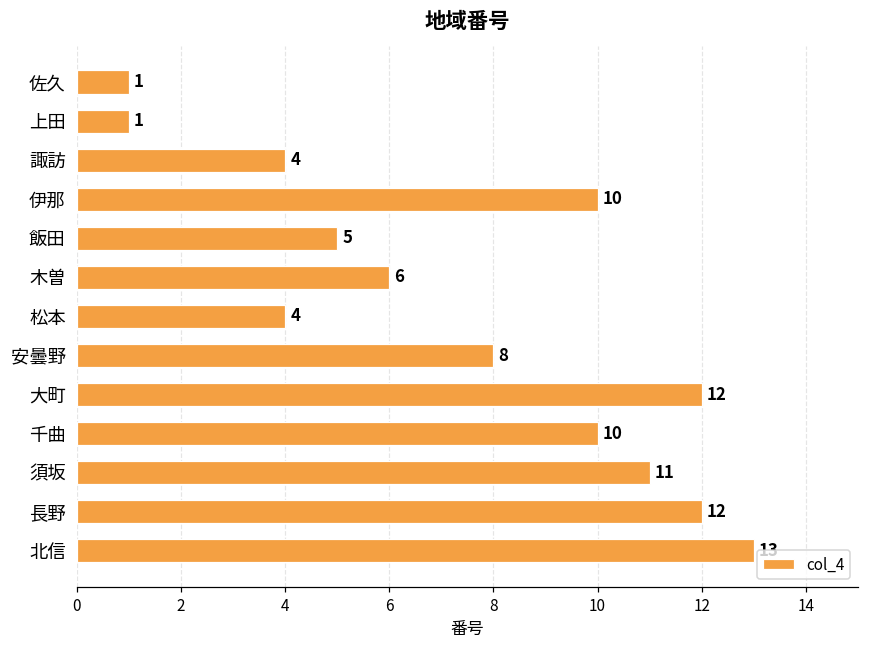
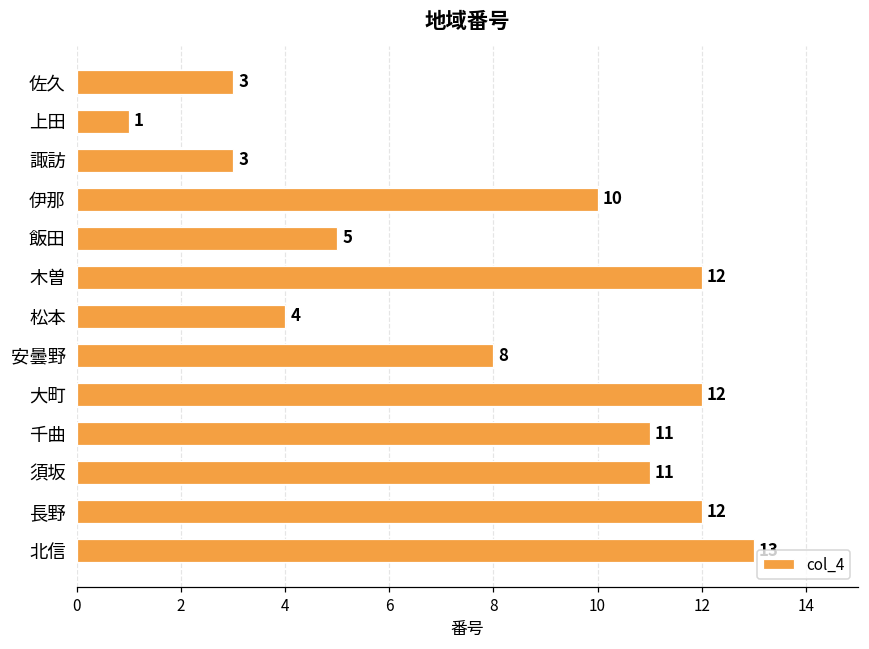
  {
-   "佐久": 1,
+   "佐久": 3,
    "上田": 1,
-   "諏訪": 4,
+   "諏訪": 3,
    "伊那": 10,
    "飯田": 5,
-   "木曽": 6,
+   "木曽": 12,
    "松本": 4,
    "安曇野": 8,
    "大町": 12,
-   "千曲": 10,
+   "千曲": 11,
    "須坂": 11,
    "長野": 12
  }
